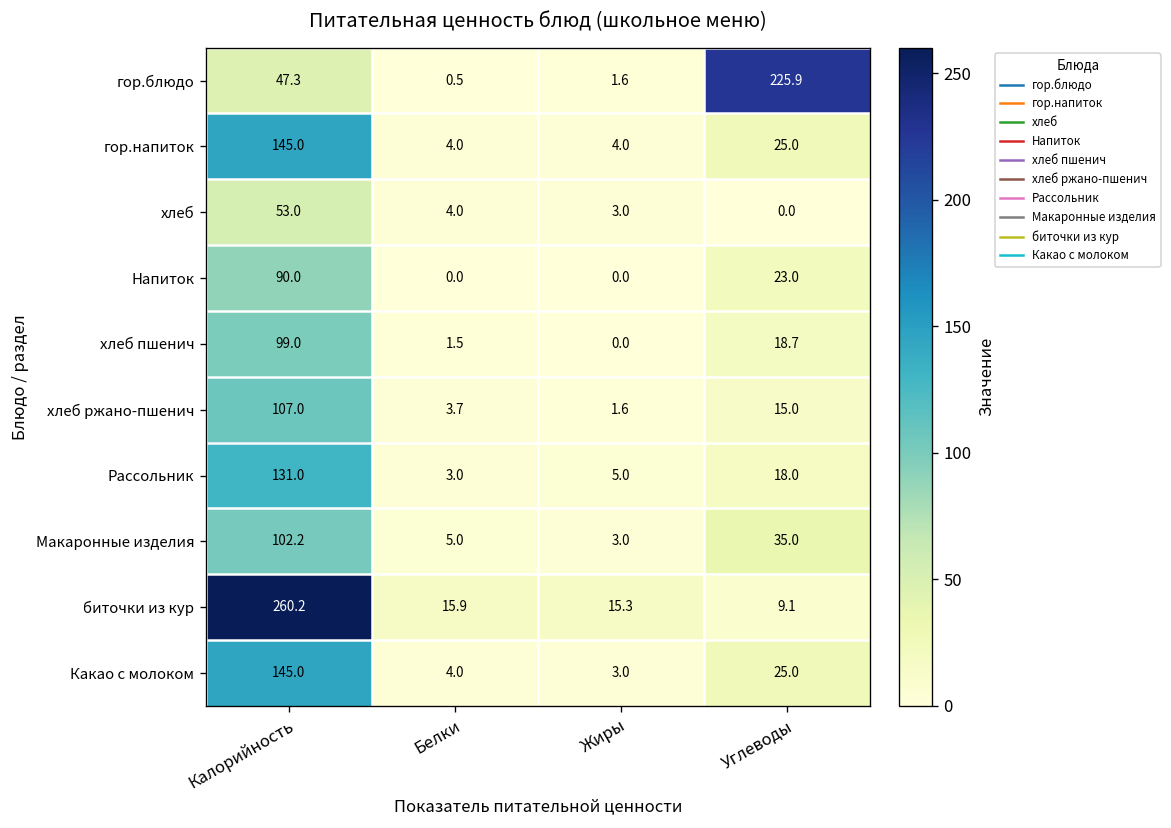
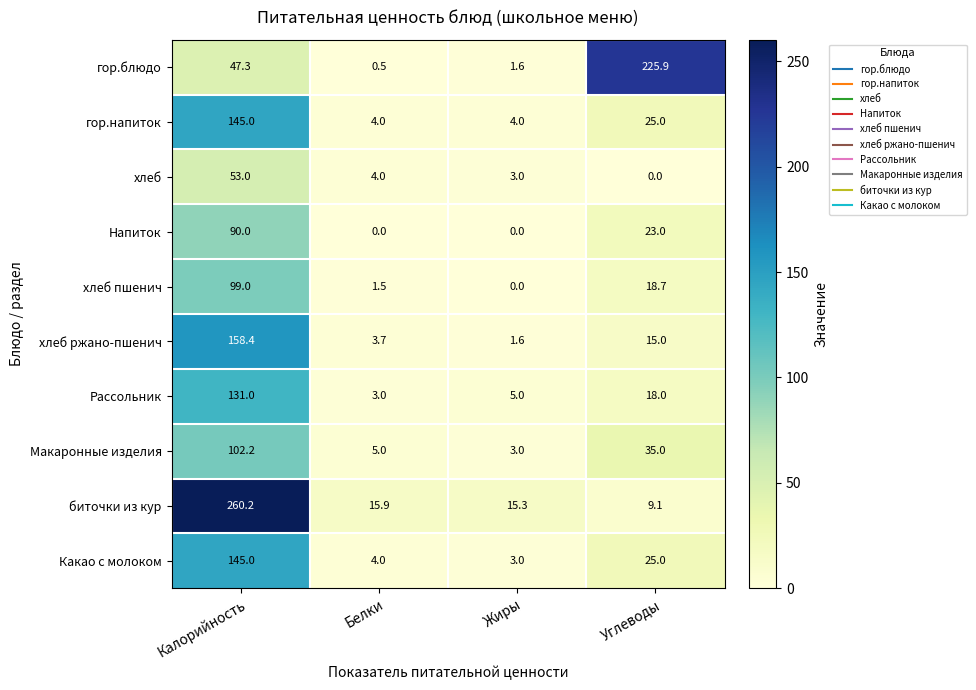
  {
    "гор.блюдо": {
      "Калорийность": 47.3,
      "Белки": 0.5,
      "Жиры": 1.6,
      "Углеводы": 225.9
    },
    "гор.напиток": {
      "Калорийность": 145.0,
      "Белки": 4.0,
      "Жиры": 4.0,
      "Углеводы": 25.0
    },
    "хлеб": {
      "Калорийность": 53.0,
      "Белки": 4.0,
      "Жиры": 3.0,
      "Углеводы": 0.0
    },
    "Напиток": {
      "Калорийность": 90.0,
      "Белки": 0.0,
      "Жиры": 0.0,
      "Углеводы": 23.0
    },
    "хлеб пшенич": {
      "Калорийность": 99.0,
      "Белки": 1.5,
      "Жиры": 0.0,
      "Углеводы": 18.7
    },
    "хлеб ржано-пшенич": {
-     "Калорийность": 107.0,
+     "Калорийность": 158.4,
      "Белки": 3.7,
      "Жиры": 1.6,
      "Углеводы": 15.0
    },
    "Рассольник": {
      "Калорийность": 131.0,
      "Белки": 3.0,
      "Жиры": 5.0,
      "Углеводы": 18.0
    },
    "Макаронные изделия": {
      "Калорийность": 102.2,
      "Белки": 5.0,
      "Жиры": 3.0,
      "Углеводы": 35.0
    },
    "биточки из кур": {
      "Калорийность": 260.2,
      "Белки": 15.9,
      "Жиры": 15.3,
      "Углеводы": 9.1
    },
    "Какао с молоком": {
      "Калорийность": 145.0,
      "Белки": 4.0,
      "Жиры": 3.0,
      "Углеводы": 25.0
    }
  }
